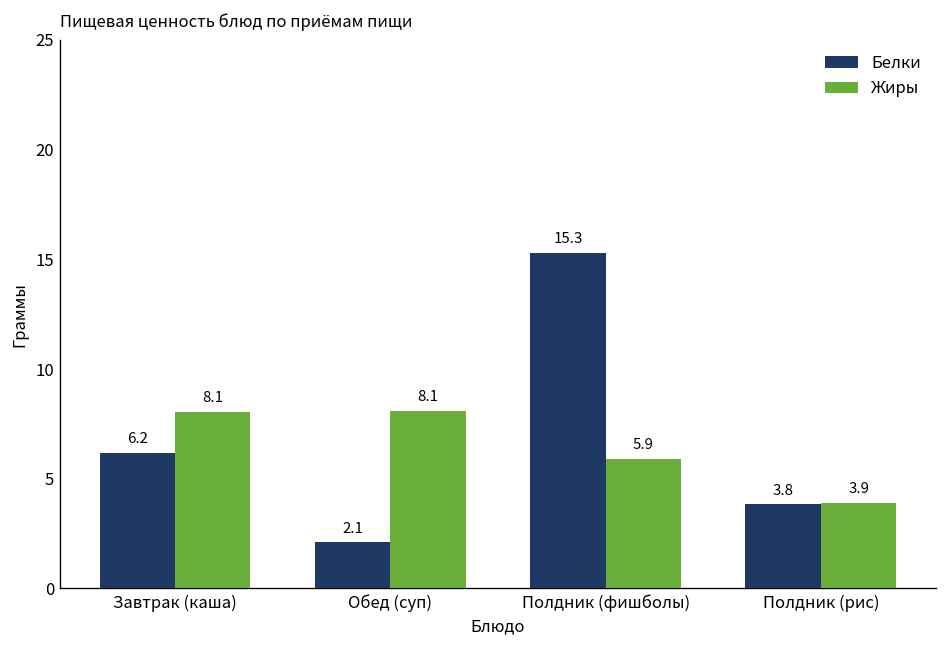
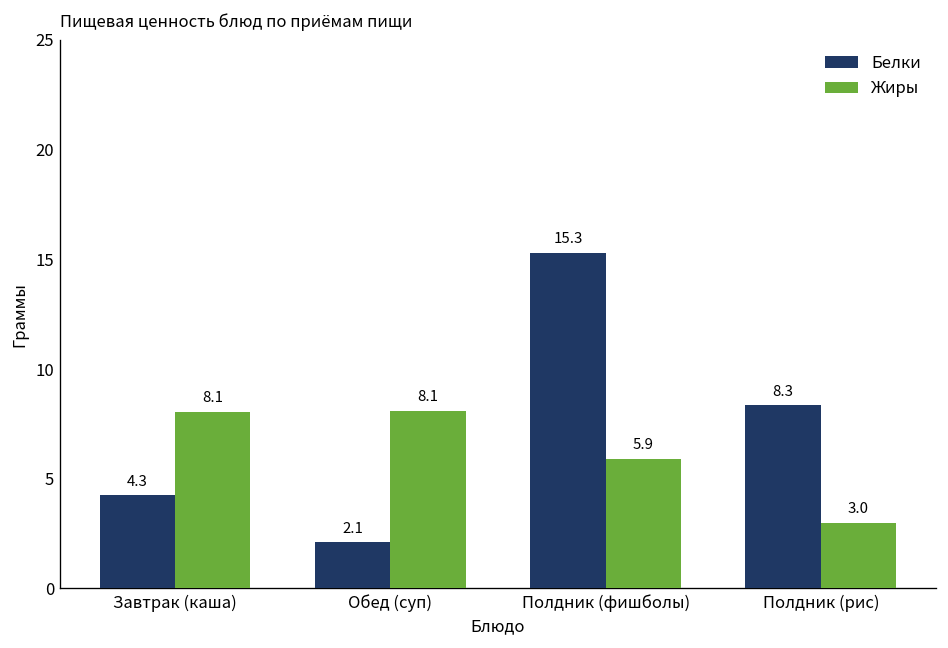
  {
    "Белки": {
-     "Завтрак (каша)": 6.2,
+     "Завтрак (каша)": 4.3,
      "Обед (суп)": 2.1,
      "Полдник (фишболы)": 15.3,
-     "Полдник (рис)": 3.8
+     "Полдник (рис)": 8.3
    },
    "Жиры": {
      "Завтрак (каша)": 8.1,
      "Обед (суп)": 8.1,
      "Полдник (фишболы)": 5.9,
-     "Полдник (рис)": 3.9
+     "Полдник (рис)": 3.0
    }
  }
